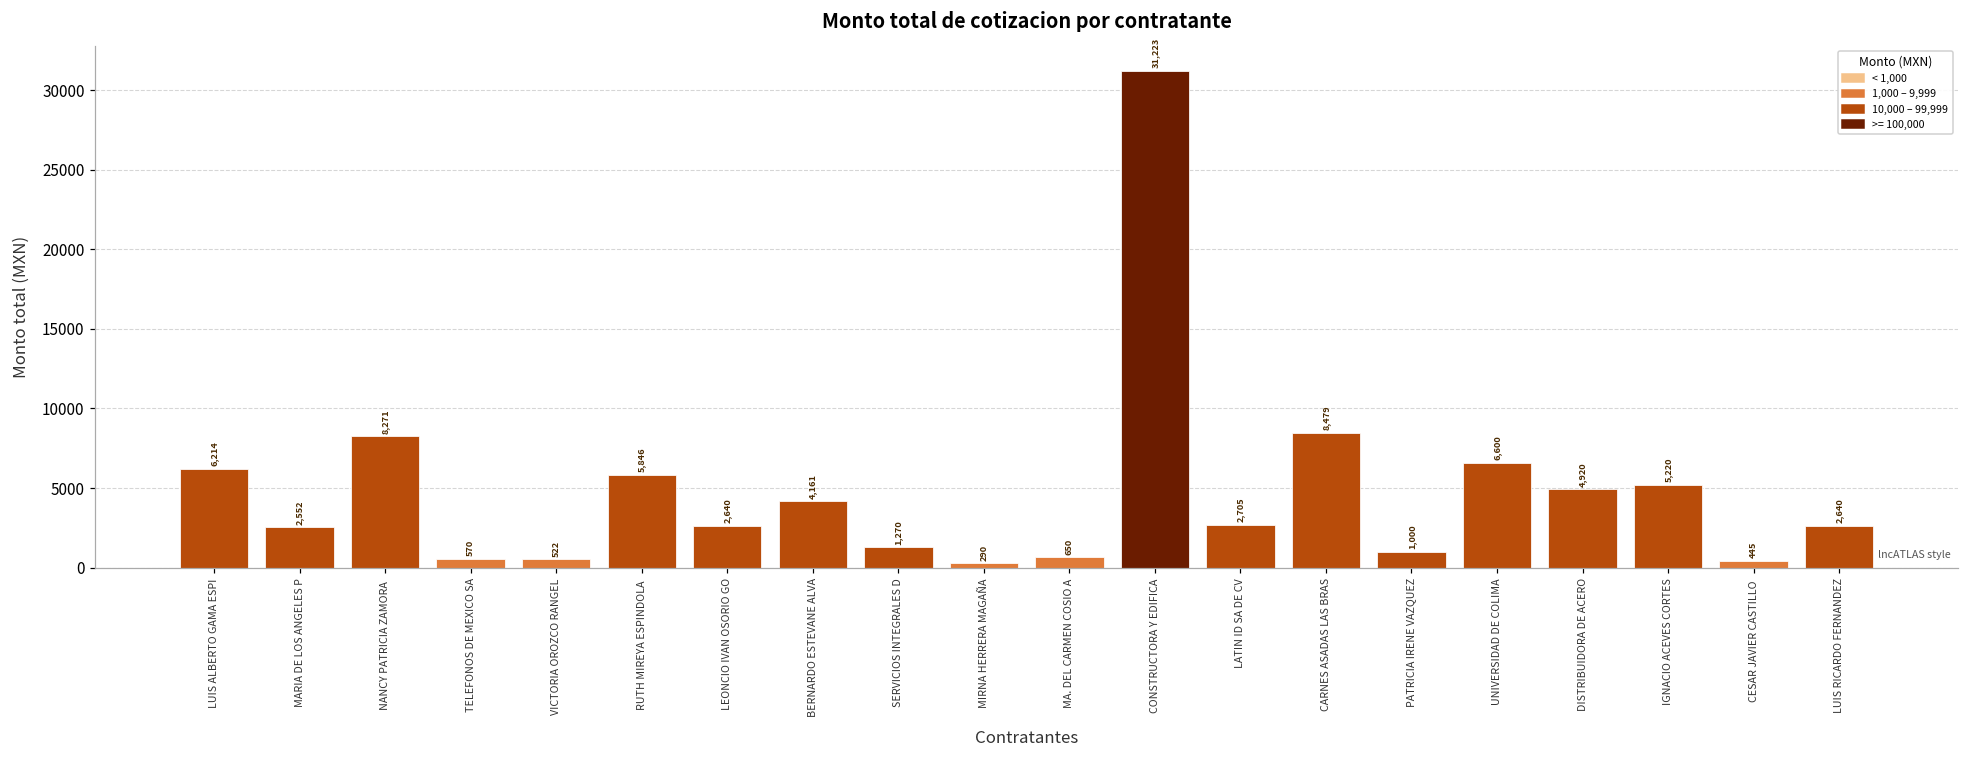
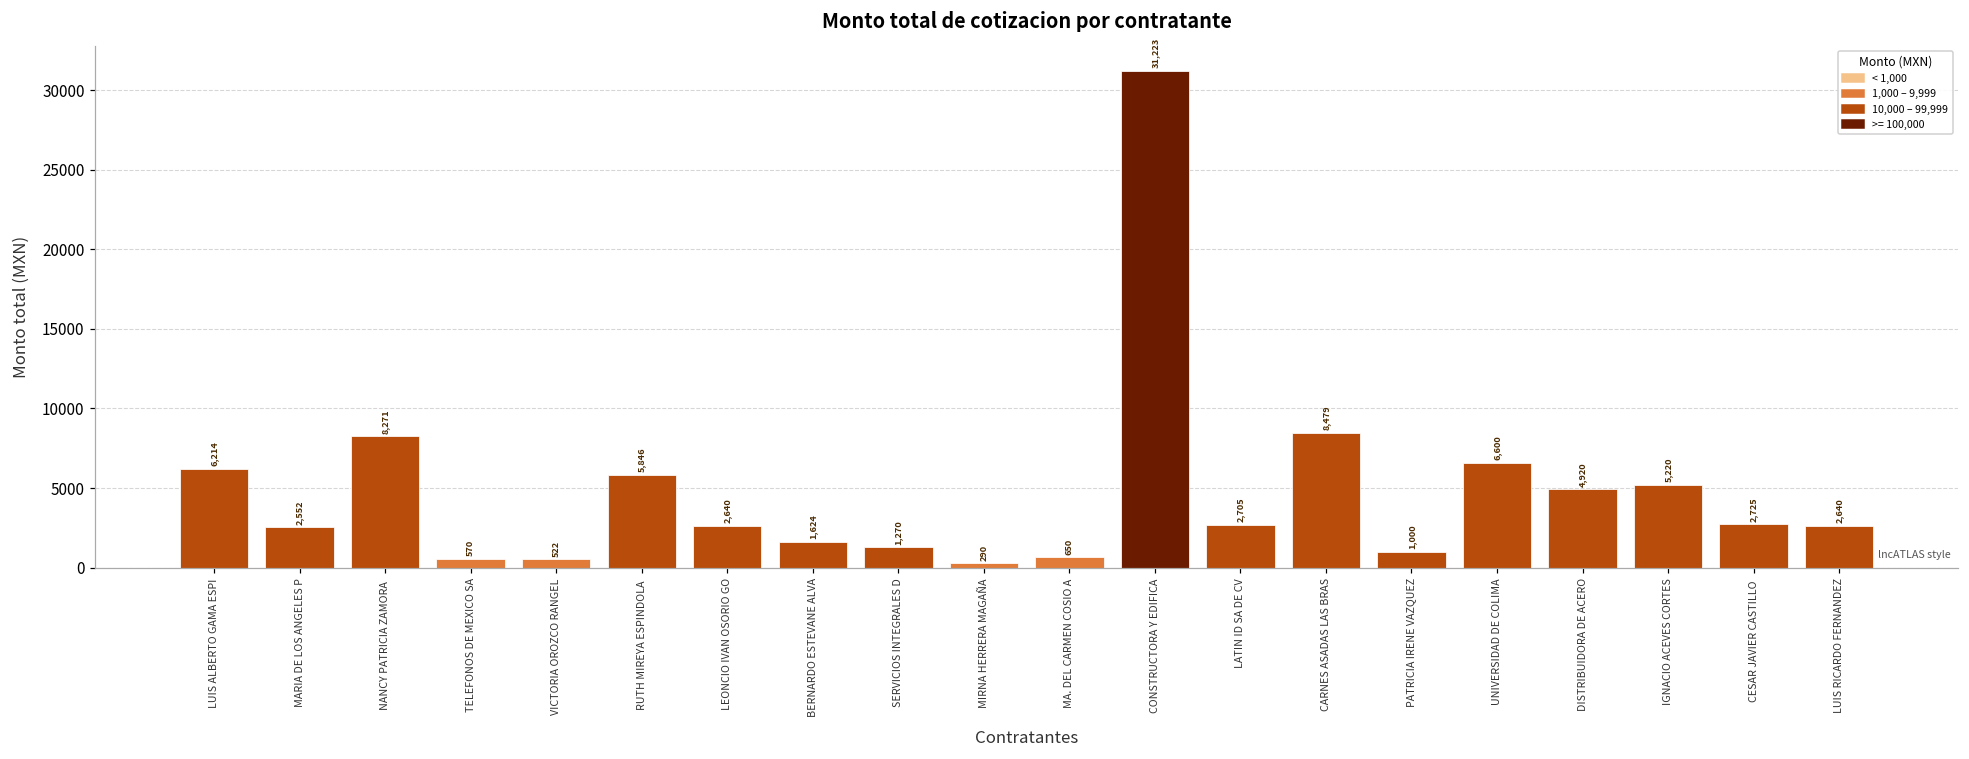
  {
    "LUIS ALBERTO GAMA ESPI": "6,214",
    "MARIA DE LOS ANGELES P": "2,552",
    "NANCY PATRICIA ZAMORA": "8,271",
    "TELEFONOS DE MEXICO SA": "570",
    "VICTORIA OROZCO RANGEL": "522",
    "RUTH MIREYA ESPINDOLA": "5,846",
    "LEONCIO IVAN OSORIO GO": "2,640",
-   "BERNARDO ESTEVANE ALVA": "4,161",
+   "BERNARDO ESTEVANE ALVA": "1,624",
    "SERVICIOS INTEGRALES D": "1,270",
    "MIRNA HERRERA MAGAÑA": "290",
    "MA. DEL CARMEN COSIO A": "650",
    "CONSTRUCTORA Y EDIFICA": "31,223",
    "LATIN ID SA DE CV": "2,705",
    "CARNES ASADAS LAS BRAS": "8,479",
    "PATRICIA IRENE VAZQUEZ": "1,000",
    "UNIVERSIDAD DE COLIMA": "6,600",
    "DISTRIBUIDORA DE ACERO": "4,920",
    "IGNACIO ACEVES CORTES": "5,220",
-   "CESAR JAVIER CASTILLO": "445",
+   "CESAR JAVIER CASTILLO": "2,725",
    "LUIS RICARDO FERNANDEZ": "2,640"
  }
